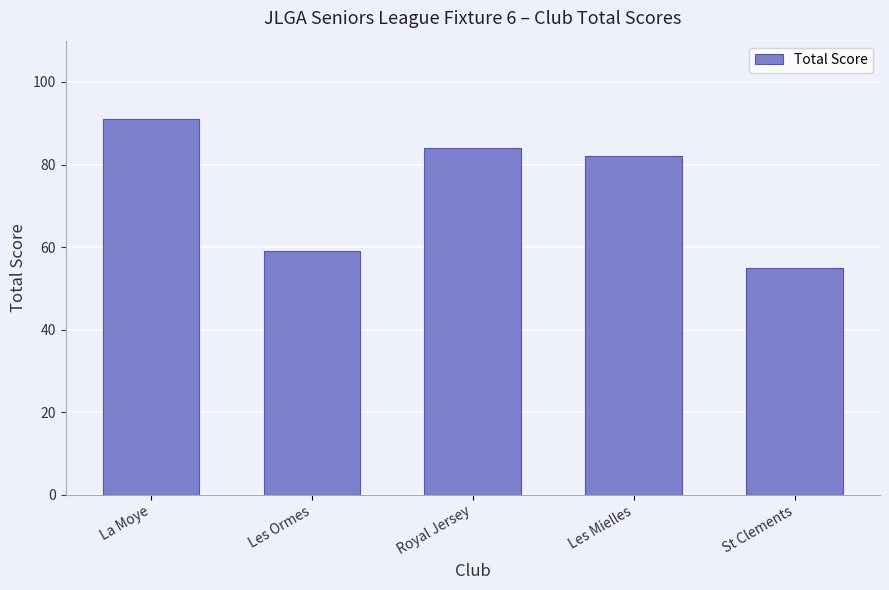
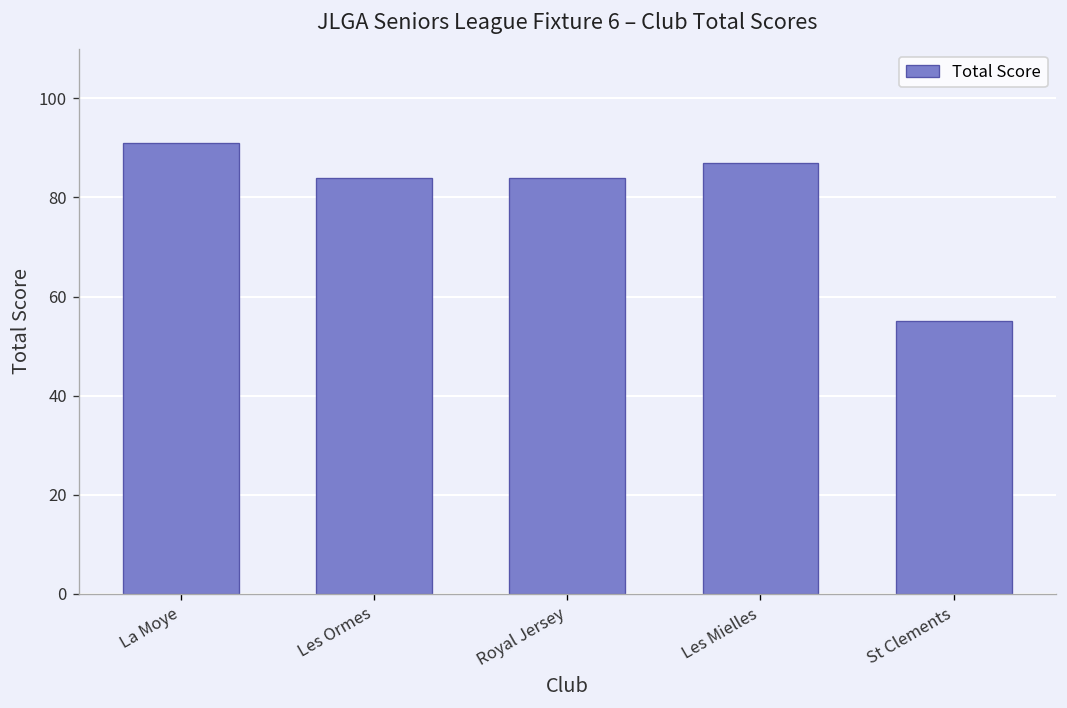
  {
    "La Moye": 91,
-   "Les Ormes": 59,
+   "Les Ormes": 84,
    "Royal Jersey": 84,
-   "Les Mielles": 82,
+   "Les Mielles": 87,
    "St Clements": 55
  }
